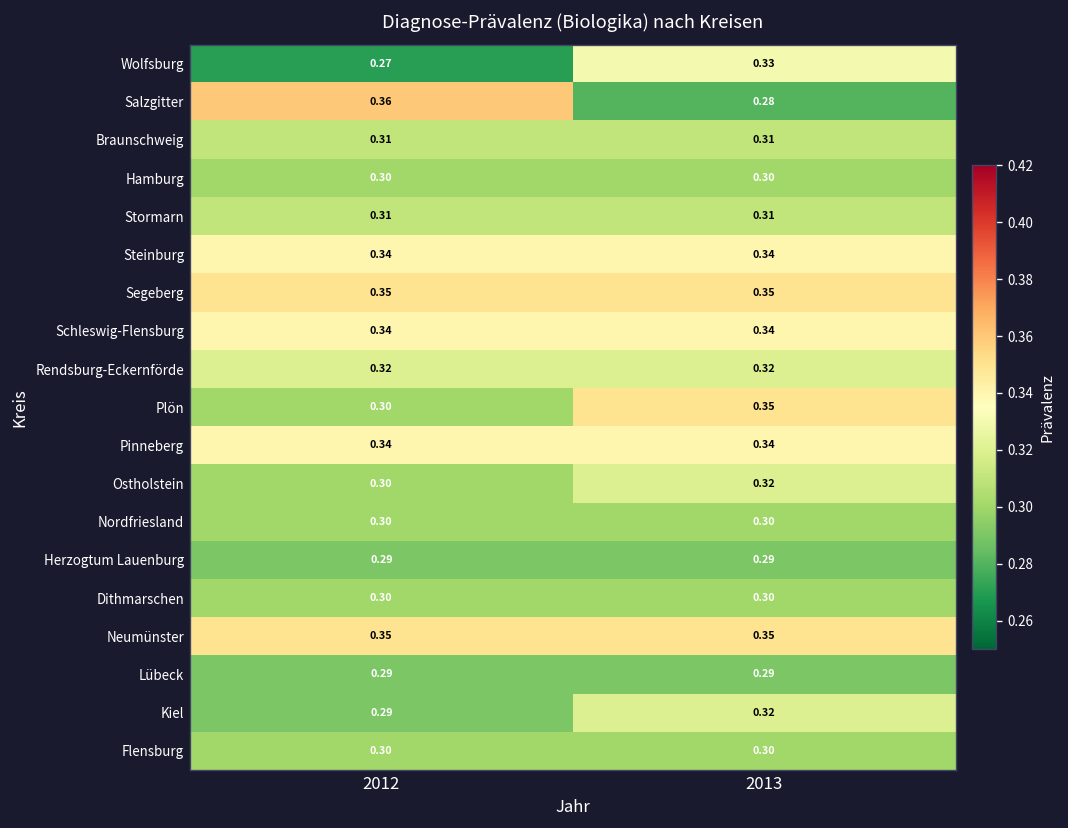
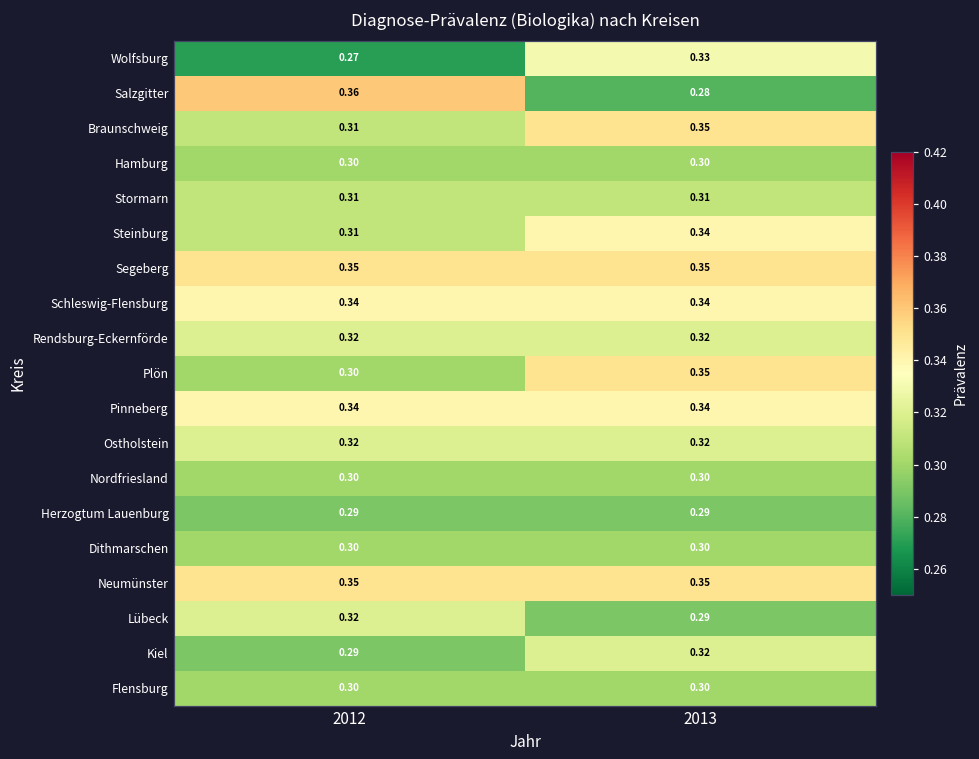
  {
    "Wolfsburg": {
      "2012": 0.27,
      "2013": 0.33
    },
    "Salzgitter": {
      "2012": 0.36,
      "2013": 0.28
    },
    "Braunschweig": {
      "2012": 0.31,
-     "2013": 0.31
+     "2013": 0.35
    },
    "Hamburg": {
      "2012": 0.30,
      "2013": 0.30
    },
    "Stormarn": {
      "2012": 0.31,
      "2013": 0.31
    },
    "Steinburg": {
-     "2012": 0.34,
+     "2012": 0.31,
      "2013": 0.34
    },
    "Segeberg": {
      "2012": 0.35,
      "2013": 0.35
    },
    "Schleswig-Flensburg": {
      "2012": 0.34,
      "2013": 0.34
    },
    "Rendsburg-Eckernförde": {
      "2012": 0.32,
      "2013": 0.32
    },
    "Plön": {
      "2012": 0.30,
      "2013": 0.35
    },
    "Pinneberg": {
      "2012": 0.34,
      "2013": 0.34
    },
    "Ostholstein": {
-     "2012": 0.30,
+     "2012": 0.32,
      "2013": 0.32
    },
    "Nordfriesland": {
      "2012": 0.30,
      "2013": 0.30
    },
    "Herzogtum Lauenburg": {
      "2012": 0.29,
      "2013": 0.29
    },
    "Dithmarschen": {
      "2012": 0.30,
      "2013": 0.30
    },
    "Neumünster": {
      "2012": 0.35,
      "2013": 0.35
    },
    "Lübeck": {
-     "2012": 0.29,
+     "2012": 0.32,
      "2013": 0.29
    },
    "Kiel": {
      "2012": 0.29,
      "2013": 0.32
    },
    "Flensburg": {
      "2012": 0.30,
      "2013": 0.30
    }
  }
